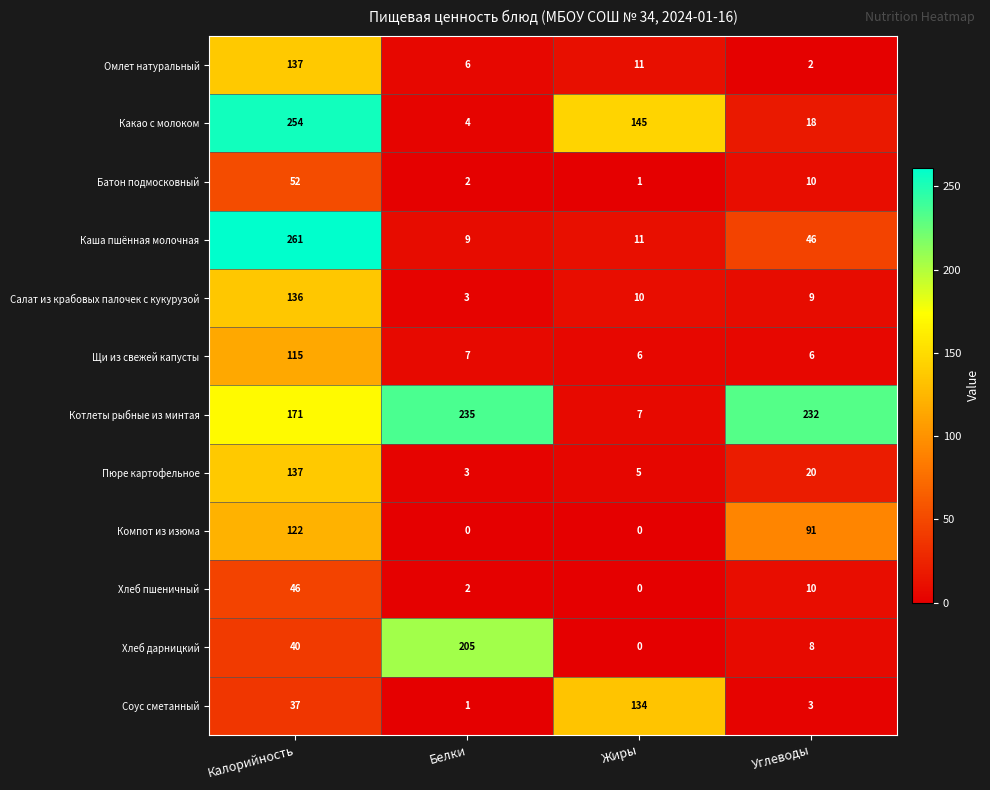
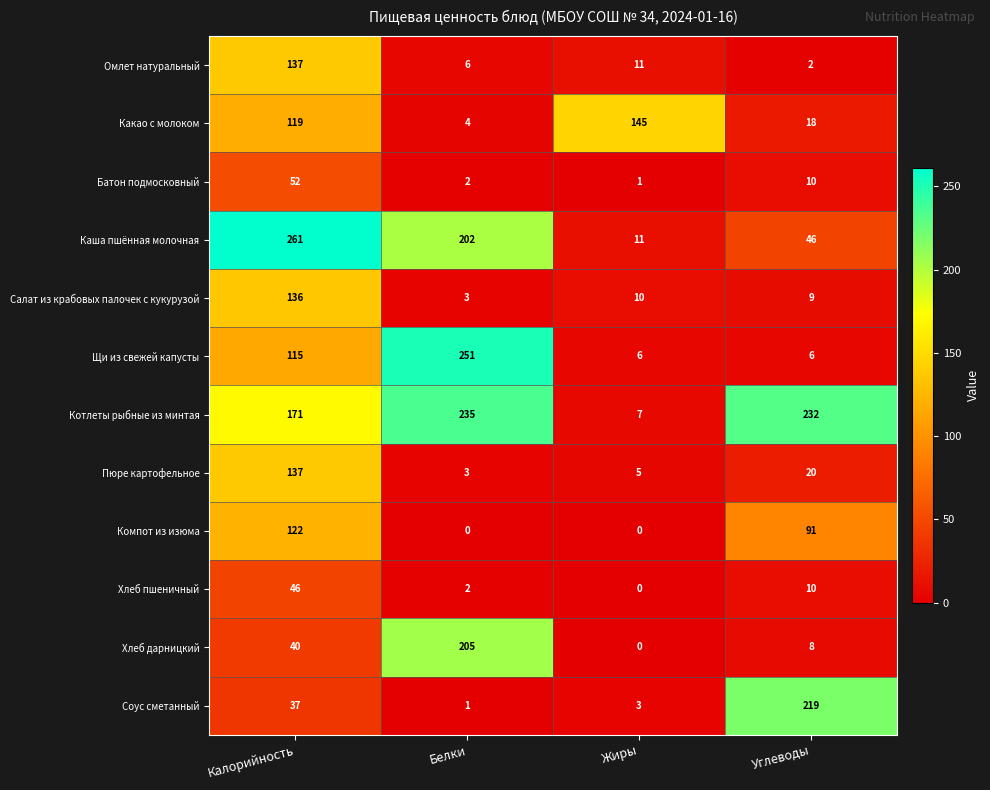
  {
    "Омлет натуральный": {
      "Калорийность": 137,
      "Белки": 6,
      "Жиры": 11,
      "Углеводы": 2
    },
    "Какао с молоком": {
-     "Калорийность": 254,
+     "Калорийность": 119,
      "Белки": 4,
      "Жиры": 145,
      "Углеводы": 18
    },
    "Батон подмосковный": {
      "Калорийность": 52,
      "Белки": 2,
      "Жиры": 1,
      "Углеводы": 10
    },
    "Каша пшённая молочная": {
      "Калорийность": 261,
-     "Белки": 9,
+     "Белки": 202,
      "Жиры": 11,
      "Углеводы": 46
    },
    "Салат из крабовых палочек с кукурузой": {
      "Калорийность": 136,
      "Белки": 3,
      "Жиры": 10,
      "Углеводы": 9
    },
    "Щи из свежей капусты": {
      "Калорийность": 115,
-     "Белки": 7,
+     "Белки": 251,
      "Жиры": 6,
      "Углеводы": 6
    },
    "Котлеты рыбные из минтая": {
      "Калорийность": 171,
      "Белки": 235,
      "Жиры": 7,
      "Углеводы": 232
    },
    "Пюре картофельное": {
      "Калорийность": 137,
      "Белки": 3,
      "Жиры": 5,
      "Углеводы": 20
    },
    "Компот из изюма": {
      "Калорийность": 122,
      "Белки": 0,
      "Жиры": 0,
      "Углеводы": 91
    },
    "Хлеб пшеничный": {
      "Калорийность": 46,
      "Белки": 2,
      "Жиры": 0,
      "Углеводы": 10
    },
    "Хлеб дарницкий": {
      "Калорийность": 40,
      "Белки": 205,
      "Жиры": 0,
      "Углеводы": 8
    },
    "Соус сметанный": {
      "Калорийность": 37,
      "Белки": 1,
-     "Жиры": 134,
-     "Углеводы": 3
+     "Жиры": 3,
+     "Углеводы": 219
    }
  }
